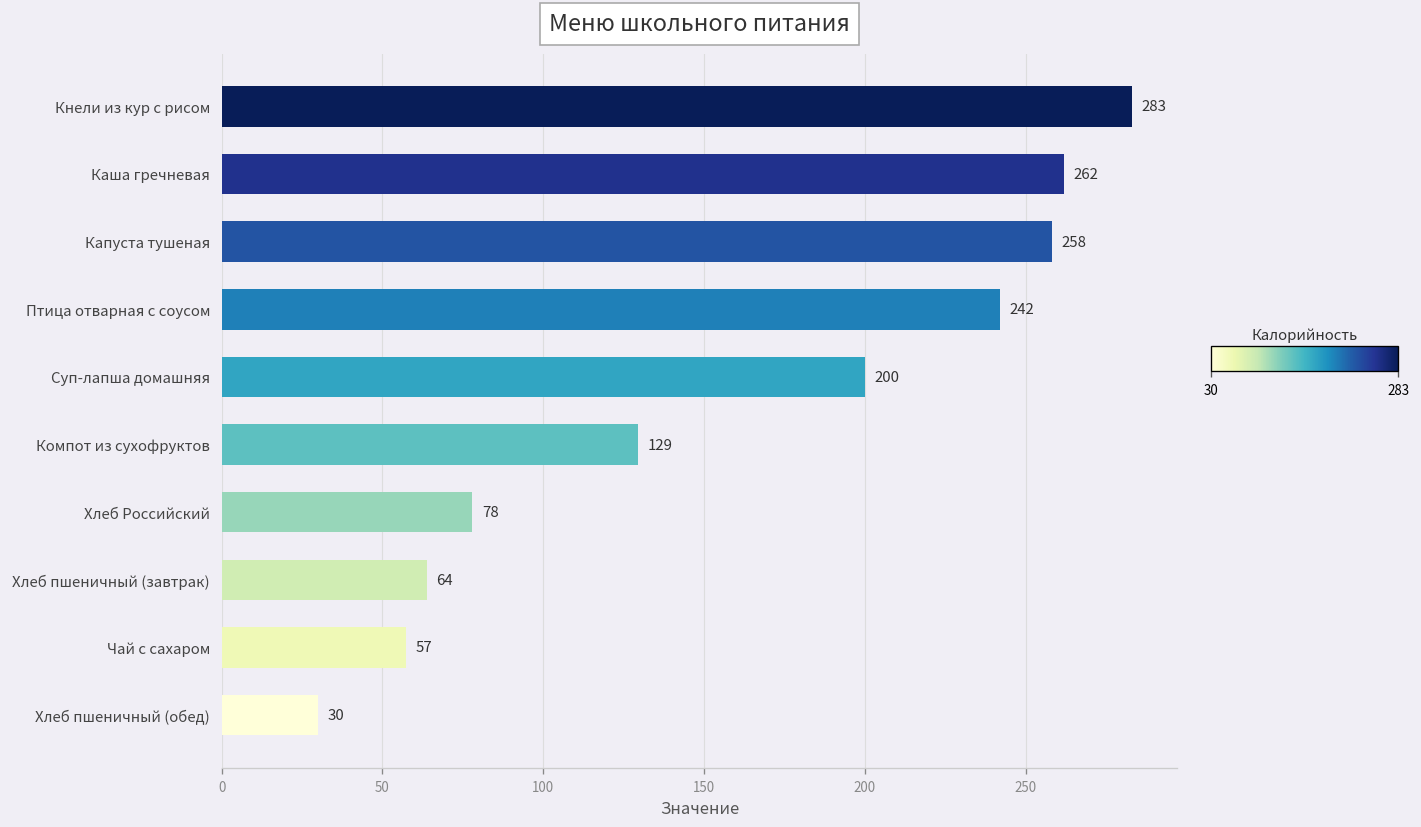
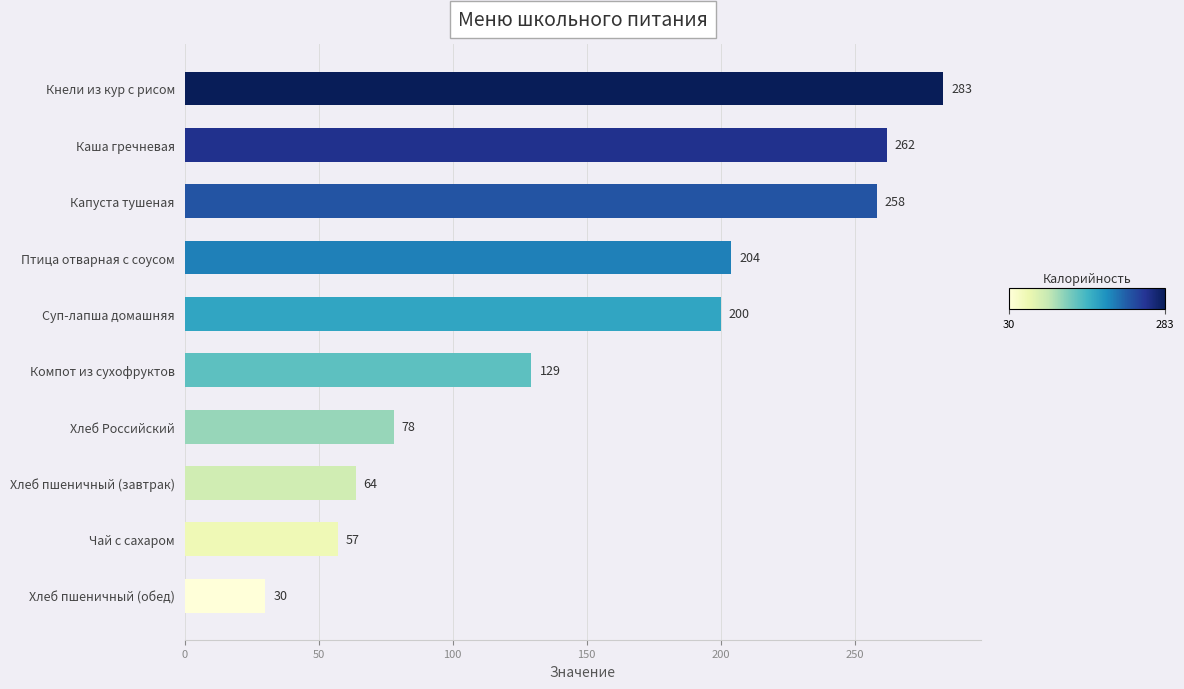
  {
    "Кнели из кур с рисом": 283,
    "Каша гречневая": 262,
    "Капуста тушеная": 258,
-   "Птица отварная с соусом": 242,
+   "Птица отварная с соусом": 204,
    "Суп-лапша домашняя": 200,
    "Компот из сухофруктов": 129,
    "Хлеб Российский": 78,
    "Хлеб пшеничный (завтрак)": 64,
    "Чай с сахаром": 57,
    "Хлеб пшеничный (обед)": 30
  }
